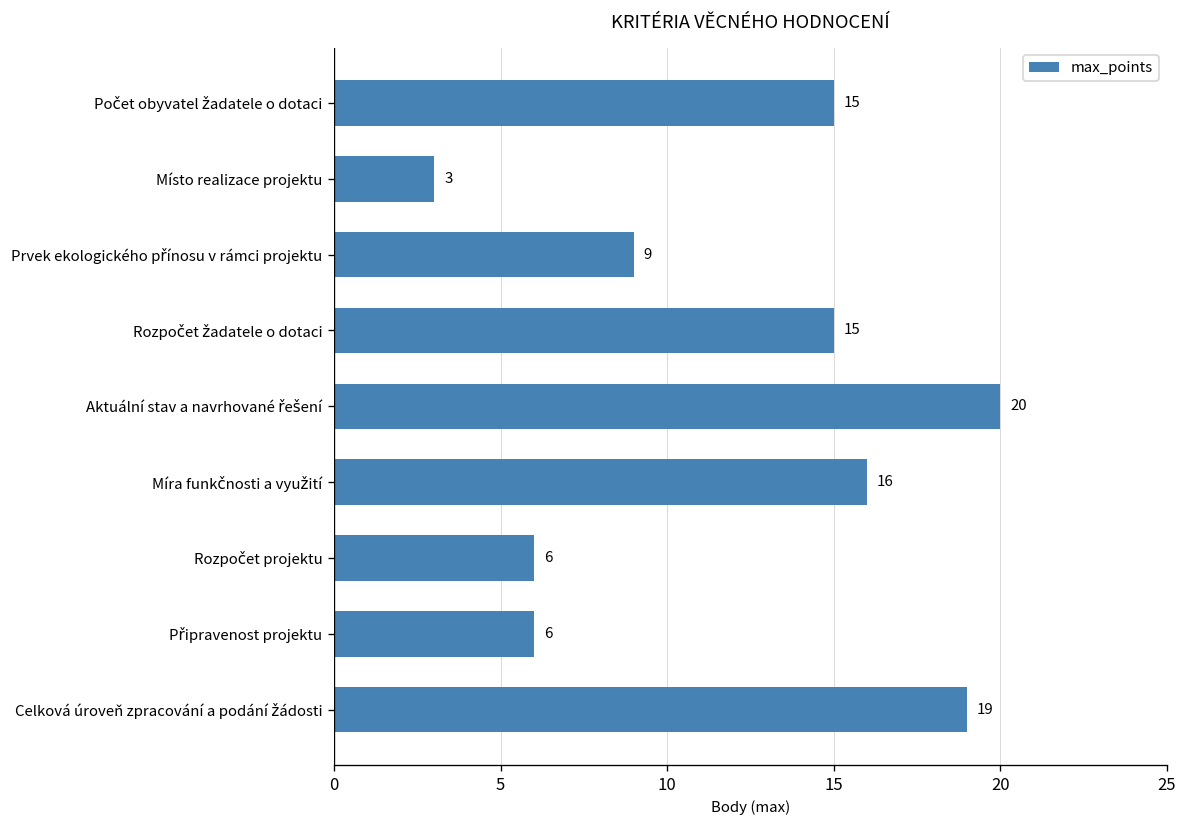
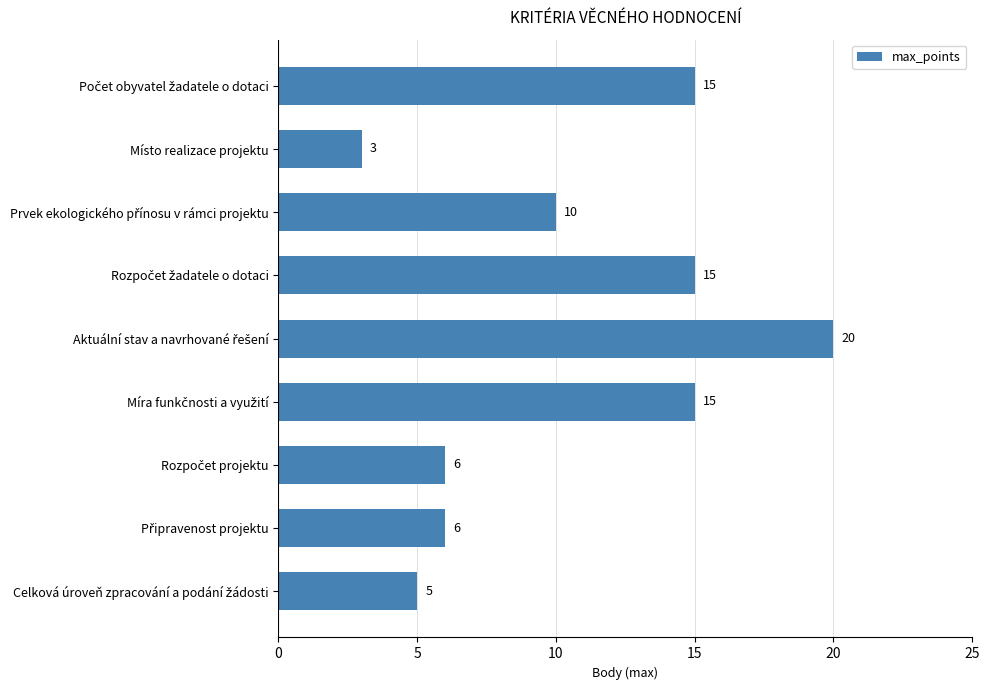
  {
    "Počet obyvatel žadatele o dotaci": 15,
    "Místo realizace projektu": 3,
-   "Prvek ekologického přínosu v rámci projektu": 9,
+   "Prvek ekologického přínosu v rámci projektu": 10,
    "Rozpočet žadatele o dotaci": 15,
    "Aktuální stav a navrhované řešení": 20,
-   "Míra funkčnosti a využití": 16,
+   "Míra funkčnosti a využití": 15,
    "Rozpočet projektu": 6,
    "Připravenost projektu": 6,
-   "Celková úroveň zpracování a podání žádosti": 19
+   "Celková úroveň zpracování a podání žádosti": 5
  }
